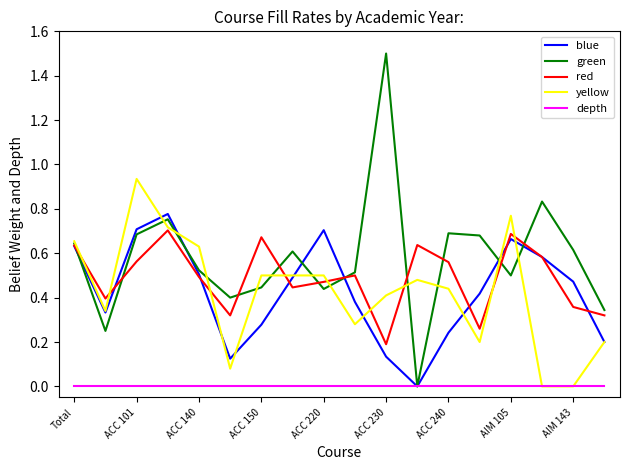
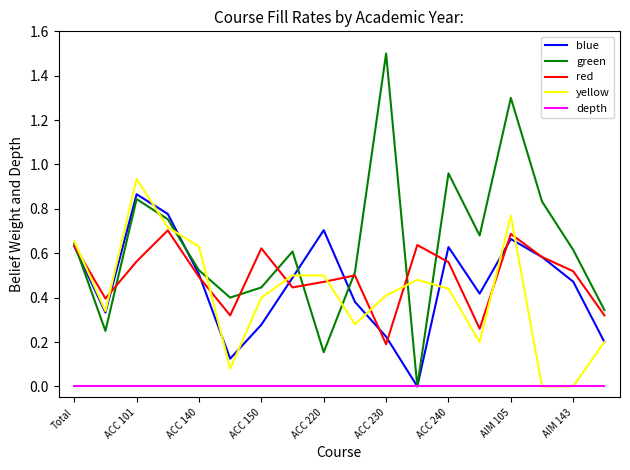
  {
    "blue": {
-     "ACC 101": 0.71,
+     "ACC 101": 0.87,
      "ACC 140": 0.51,
      "ACC 150": 0.28,
      "ACC 220": 0.70,
-     "ACC 230": 0.13,
-     "ACC 240": 0.24,
+     "ACC 230": 0.22,
+     "ACC 240": 0.63,
      "AIM 105": 0.66,
      "AIM 143": 0.47
    },
    "green": {
-     "ACC 101": 0.69,
+     "ACC 101": 0.84,
      "ACC 140": 0.52,
      "ACC 150": 0.45,
-     "ACC 220": 0.44,
+     "ACC 220": 0.15,
      "ACC 230": 1.50,
-     "ACC 240": 0.69,
-     "AIM 105": 0.5,
+     "ACC 240": 0.96,
+     "AIM 105": 1.3,
      "AIM 143": 0.62
    },
    "red": {
      "ACC 101": 0.56,
      "ACC 140": 0.49,
-     "ACC 150": 0.67,
+     "ACC 150": 0.62,
      "ACC 220": 0.47,
      "ACC 230": 0.19,
      "ACC 240": 0.56,
      "AIM 105": 0.69,
-     "AIM 143": 0.36
+     "AIM 143": 0.52
    },
    "yellow": {
      "ACC 101": 0.94,
      "ACC 140": 0.63,
-     "ACC 150": 0.5,
+     "ACC 150": 0.4,
      "ACC 220": 0.5,
      "ACC 230": 0.4,
      "ACC 240": 0.44,
      "AIM 105": 0.77
    },
    "depth": {
      "Total": 0.00,
      "ACC 101": 0.00,
      "ACC 140": 0.00,
      "ACC 150": 0.00,
      "ACC 220": 0.00,
      "ACC 230": 0.00,
      "ACC 240": 0.00,
      "AIM 105": 0.00
    }
  }
